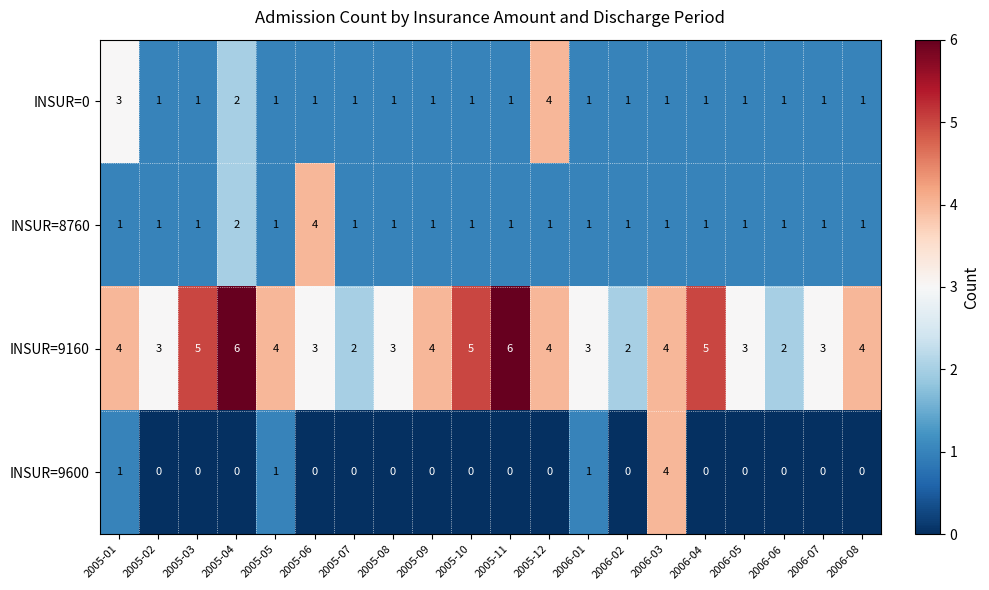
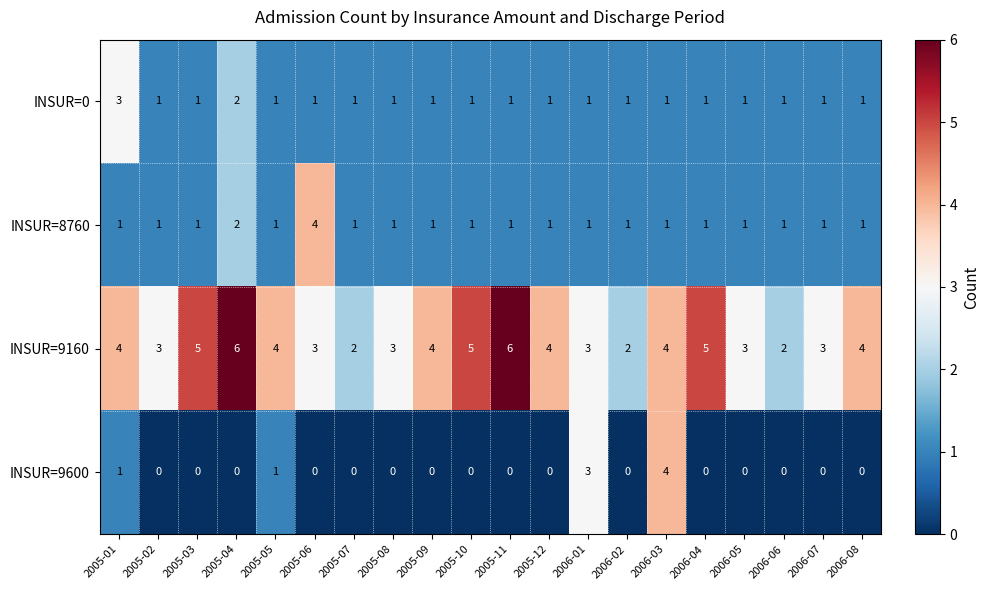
  {
    "INSUR=0": {
      "2005-01": 3,
      "2005-02": 1,
      "2005-03": 1,
      "2005-04": 2,
      "2005-05": 1,
      "2005-06": 1,
      "2005-07": 1,
      "2005-08": 1,
      "2005-09": 1,
      "2005-10": 1,
      "2005-11": 1,
-     "2005-12": 4,
+     "2005-12": 1,
      "2006-01": 1,
      "2006-02": 1,
      "2006-03": 1,
      "2006-04": 1,
      "2006-05": 1,
      "2006-06": 1,
      "2006-07": 1,
      "2006-08": 1
    },
    "INSUR=8760": {
      "2005-01": 1,
      "2005-02": 1,
      "2005-03": 1,
      "2005-04": 2,
      "2005-05": 1,
      "2005-06": 4,
      "2005-07": 1,
      "2005-08": 1,
      "2005-09": 1,
      "2005-10": 1,
      "2005-11": 1,
      "2005-12": 1,
      "2006-01": 1,
      "2006-02": 1,
      "2006-03": 1,
      "2006-04": 1,
      "2006-05": 1,
      "2006-06": 1,
      "2006-07": 1,
      "2006-08": 1
    },
    "INSUR=9160": {
      "2005-01": 4,
      "2005-02": 3,
      "2005-03": 5,
      "2005-04": 6,
      "2005-05": 4,
      "2005-06": 3,
      "2005-07": 2,
      "2005-08": 3,
      "2005-09": 4,
      "2005-10": 5,
      "2005-11": 6,
      "2005-12": 4,
      "2006-01": 3,
      "2006-02": 2,
      "2006-03": 4,
      "2006-04": 5,
      "2006-05": 3,
      "2006-06": 2,
      "2006-07": 3,
      "2006-08": 4
    },
    "INSUR=9600": {
      "2005-01": 1,
      "2005-02": 0,
      "2005-03": 0,
      "2005-04": 0,
      "2005-05": 1,
      "2005-06": 0,
      "2005-07": 0,
      "2005-08": 0,
      "2005-09": 0,
      "2005-10": 0,
      "2005-11": 0,
      "2005-12": 0,
-     "2006-01": 1,
+     "2006-01": 3,
      "2006-02": 0,
      "2006-03": 4,
      "2006-04": 0,
      "2006-05": 0,
      "2006-06": 0,
      "2006-07": 0,
      "2006-08": 0
    }
  }
